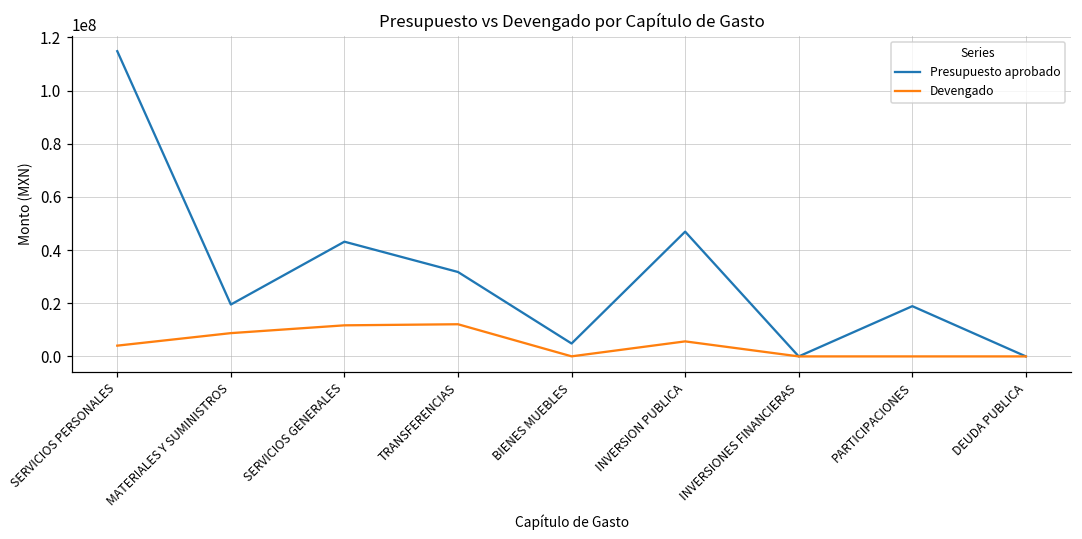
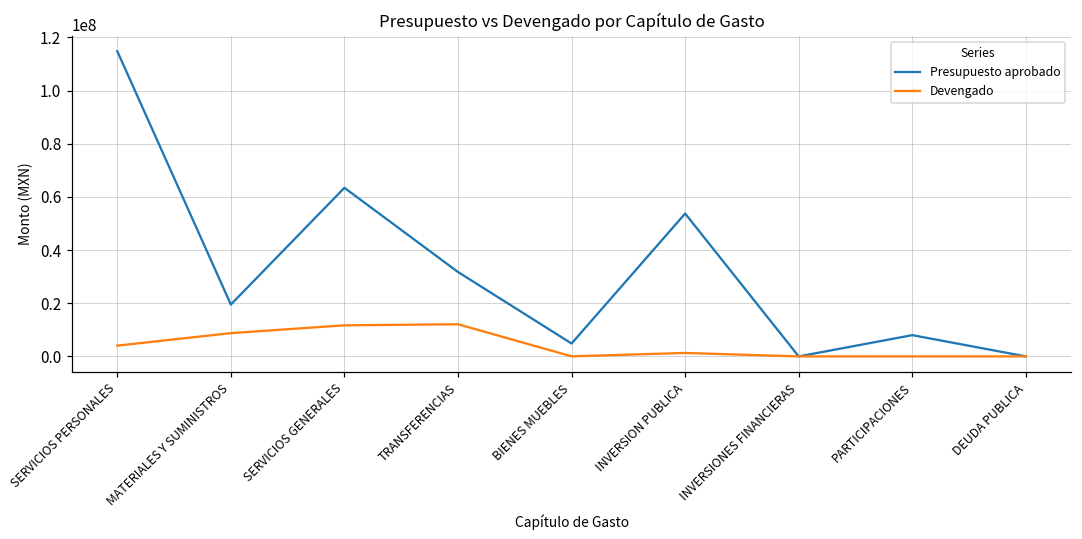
  {
    "Presupuesto aprobado": {
      "SERVICIOS PERSONALES": 115000000,
      "MATERIALES Y SUMINISTROS": 20000000,
-     "SERVICIOS GENERALES": 43000000,
+     "SERVICIOS GENERALES": 63000000,
      "TRANSFERENCIAS": 32000000,
      "BIENES MUEBLES": 5000000,
-     "INVERSION PUBLICA": 47000000,
-     "PARTICIPACIONES": 19000000
+     "INVERSION PUBLICA": 54000000,
+     "PARTICIPACIONES": 8000000
    },
    "Devengado": {
      "SERVICIOS PERSONALES": 4000000,
      "MATERIALES Y SUMINISTROS": 9000000,
      "SERVICIOS GENERALES": 12000000,
      "TRANSFERENCIAS": 12000000,
      "BIENES MUEBLES": 0,
-     "INVERSION PUBLICA": 6000000,
+     "INVERSION PUBLICA": 1000000,
      "PARTICIPACIONES": 0
    }
  }
